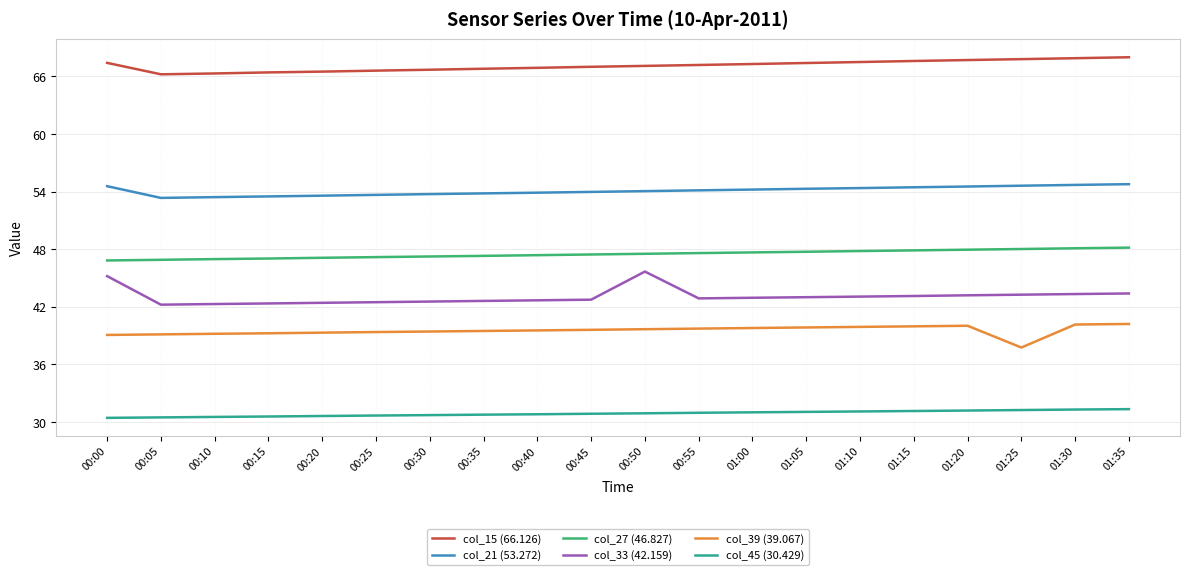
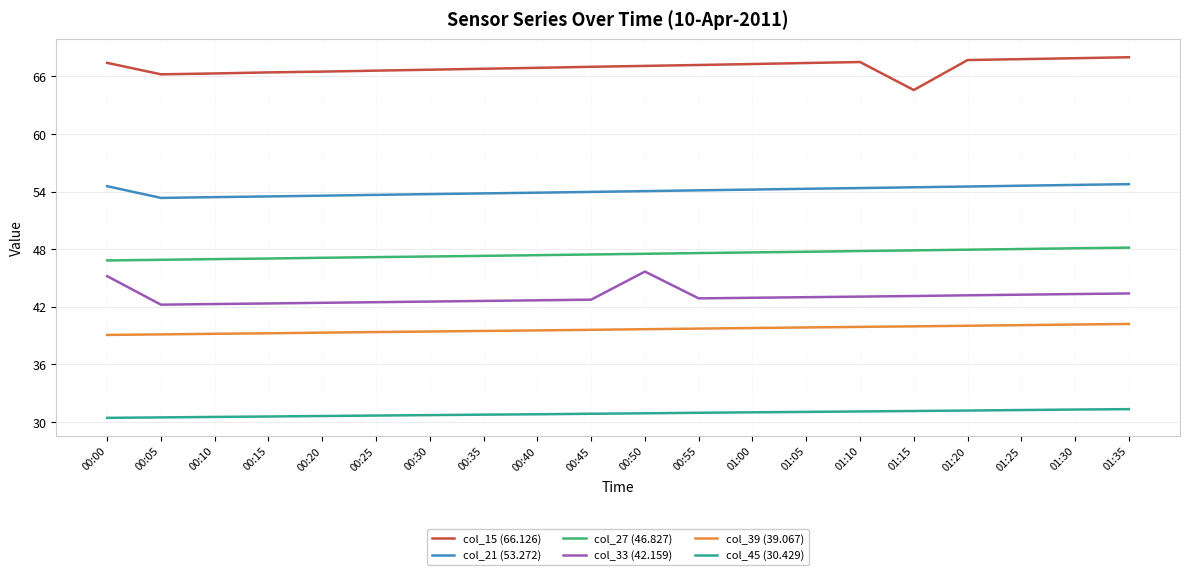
  {
    "col_15 (66.126)": {
      "00:00": 67,
      "00:05": 66,
      "00:10": 66,
      "00:15": 66,
      "00:20": 67,
      "00:25": 67,
      "00:30": 67,
      "00:35": 67,
      "00:40": 67,
      "00:45": 67,
      "00:50": 67,
      "00:55": 67,
      "01:00": 67,
      "01:05": 67,
      "01:10": 67,
-     "01:15": 68,
+     "01:15": 65,
      "01:20": 68,
      "01:25": 68,
      "01:30": 68,
      "01:35": 68
    },
    "col_21 (53.272)": {
      "00:00": 55,
      "00:05": 53,
      "00:10": 53,
      "00:15": 53,
      "00:20": 54,
      "00:25": 54,
      "00:30": 54,
      "00:35": 54,
      "00:40": 54,
      "00:45": 54,
      "00:50": 54,
      "00:55": 54,
      "01:00": 54,
      "01:05": 54,
      "01:10": 54,
      "01:15": 54,
      "01:20": 55,
      "01:25": 55,
      "01:30": 55,
      "01:35": 55
    },
    "col_33 (42.159)": {
      "00:00": 45,
      "00:05": 42,
      "00:10": 42,
      "00:15": 42,
      "00:20": 42,
      "00:25": 42,
      "00:30": 43,
      "00:35": 43,
      "00:40": 43,
      "00:45": 43,
      "00:50": 46,
      "00:55": 43,
      "01:00": 43,
      "01:05": 43,
      "01:10": 43,
      "01:15": 43,
      "01:20": 43,
      "01:25": 43,
      "01:30": 43,
      "01:35": 43
    },
    "col_39 (39.067)": {
      "00:00": 39,
      "00:05": 39,
      "00:10": 39,
      "00:15": 39,
      "00:20": 39,
      "00:25": 39,
      "00:30": 39,
      "00:35": 39,
      "00:40": 40,
      "00:45": 40,
      "00:50": 40,
      "00:55": 40,
      "01:00": 40,
      "01:05": 40,
      "01:10": 40,
      "01:15": 40,
      "01:20": 40,
-     "01:25": 38,
+     "01:25": 40,
      "01:30": 40,
      "01:35": 40
    }
  }
